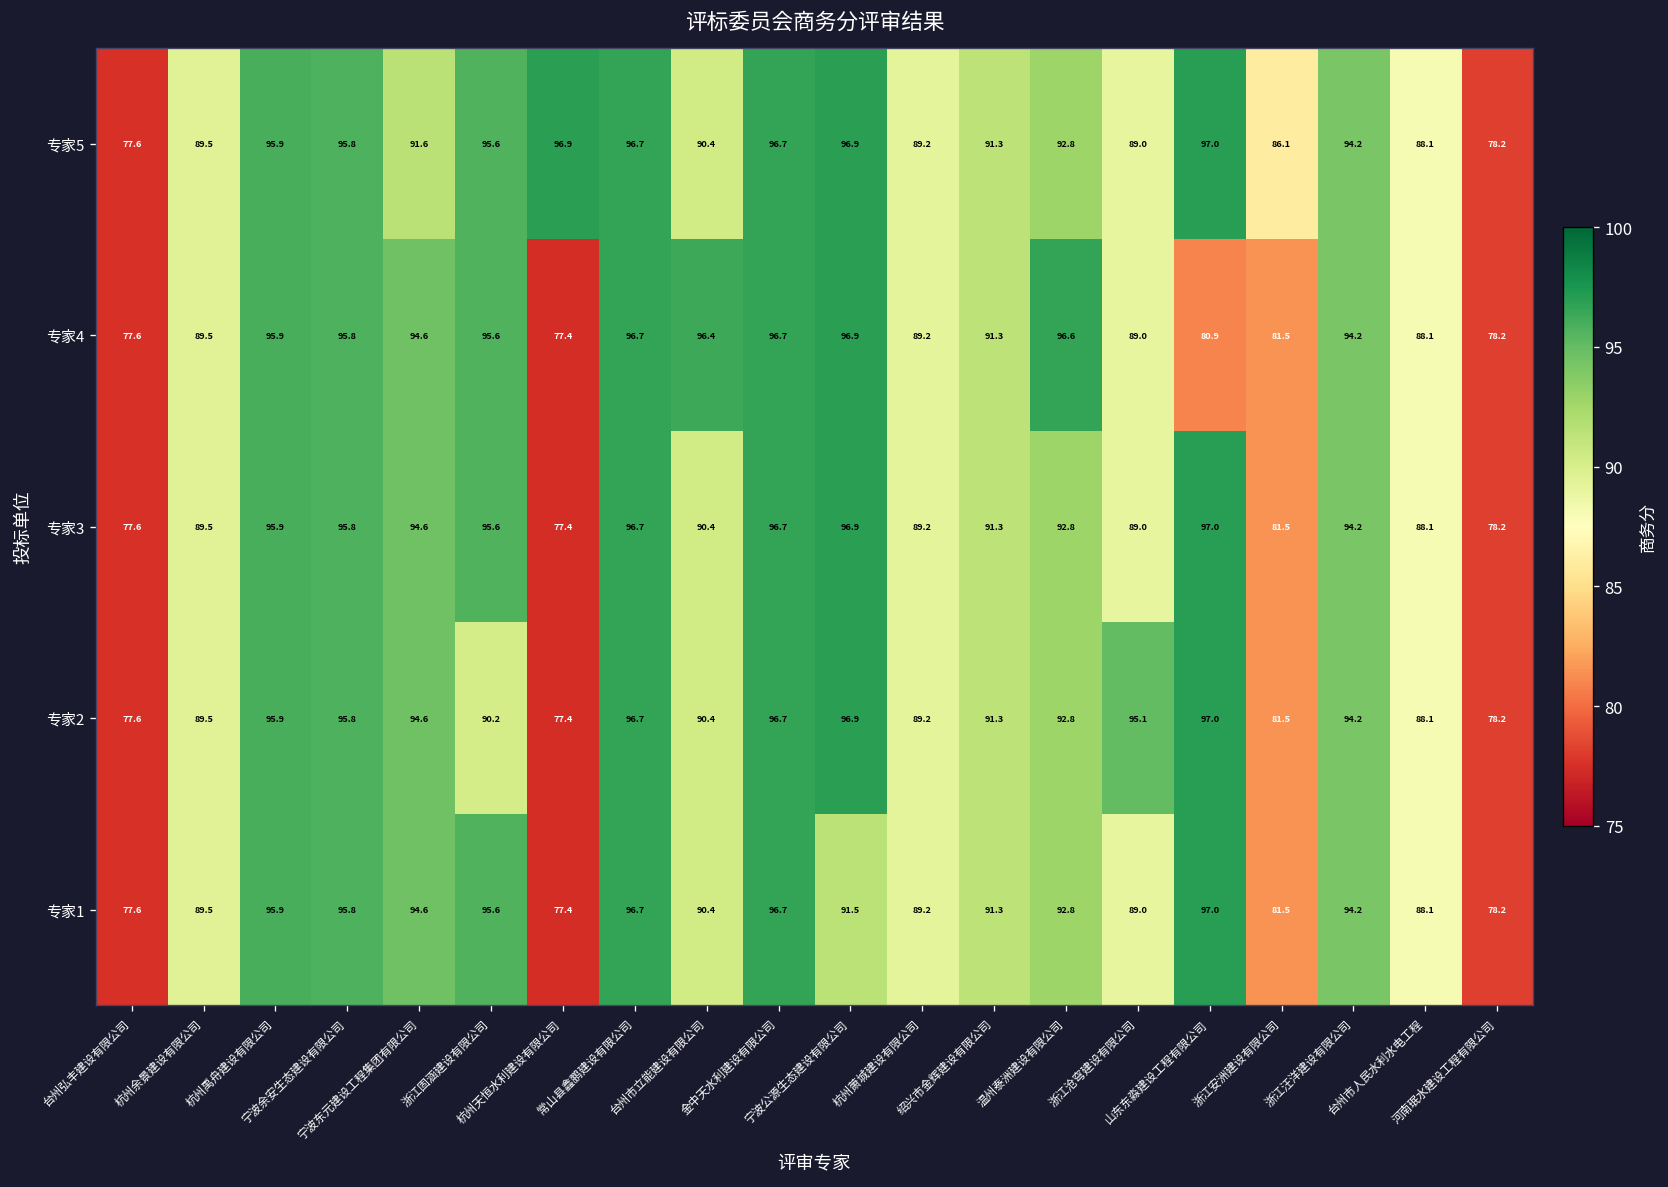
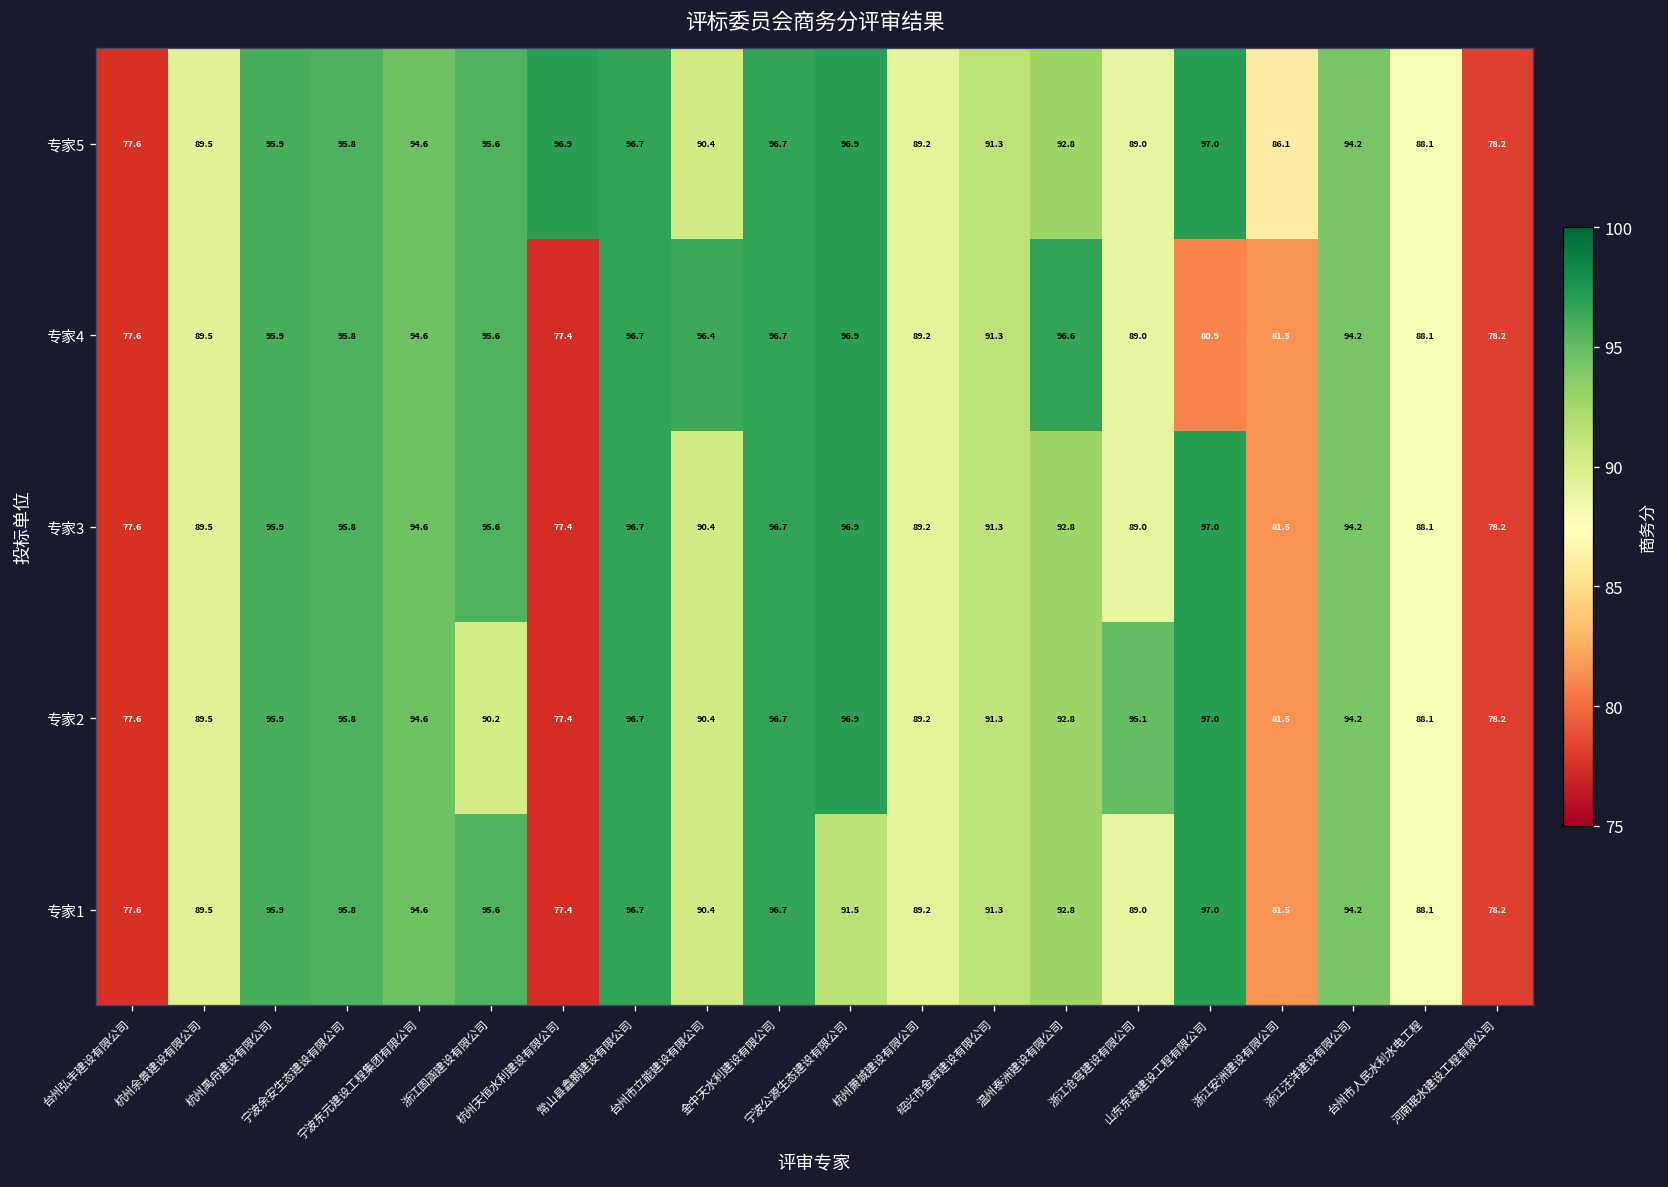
  {
    "专家5": {
      "台州弘丰建设有限公司": 77.6,
      "杭州余景建设有限公司": 89.5,
      "杭州禹舟建设有限公司": 95.9,
      "宁波余安生态建设有限公司": 95.8,
-     "宁波东元建设工程集团有限公司": 91.6,
+     "宁波东元建设工程集团有限公司": 94.6,
      "浙江固涵建设有限公司": 95.6,
      "杭州天恒水利建设有限公司": 96.9,
      "常山县鑫鹏建设有限公司": 96.7,
      "台州市立能建设有限公司": 90.4,
      "金中天水利建设有限公司": 96.7,
      "宁波公源生态建设有限公司": 96.9,
      "杭州萧城建设有限公司": 89.2,
      "绍兴市金辉建设有限公司": 91.3,
      "温州泰洲建设有限公司": 92.8,
      "浙江沧穹建设有限公司": 89.0,
      "山东东淼建设工程有限公司": 97.0,
      "浙江安洲建设有限公司": 86.1,
      "浙江汪洋建设有限公司": 94.2,
      "台州市人民水利水电工程": 88.1,
      "河南珉水建设工程有限公司": 78.2
    },
    "专家4": {
      "台州弘丰建设有限公司": 77.6,
      "杭州余景建设有限公司": 89.5,
      "杭州禹舟建设有限公司": 95.9,
      "宁波余安生态建设有限公司": 95.8,
      "宁波东元建设工程集团有限公司": 94.6,
      "浙江固涵建设有限公司": 95.6,
      "杭州天恒水利建设有限公司": 77.4,
      "常山县鑫鹏建设有限公司": 96.7,
      "台州市立能建设有限公司": 96.4,
      "金中天水利建设有限公司": 96.7,
      "宁波公源生态建设有限公司": 96.9,
      "杭州萧城建设有限公司": 89.2,
      "绍兴市金辉建设有限公司": 91.3,
      "温州泰洲建设有限公司": 96.6,
      "浙江沧穹建设有限公司": 89.0,
      "山东东淼建设工程有限公司": 80.9,
      "浙江安洲建设有限公司": 81.5,
      "浙江汪洋建设有限公司": 94.2,
      "台州市人民水利水电工程": 88.1,
      "河南珉水建设工程有限公司": 78.2
    },
    "专家3": {
      "台州弘丰建设有限公司": 77.6,
      "杭州余景建设有限公司": 89.5,
      "杭州禹舟建设有限公司": 95.9,
      "宁波余安生态建设有限公司": 95.8,
      "宁波东元建设工程集团有限公司": 94.6,
      "浙江固涵建设有限公司": 95.6,
      "杭州天恒水利建设有限公司": 77.4,
      "常山县鑫鹏建设有限公司": 96.7,
      "台州市立能建设有限公司": 90.4,
      "金中天水利建设有限公司": 96.7,
      "宁波公源生态建设有限公司": 96.9,
      "杭州萧城建设有限公司": 89.2,
      "绍兴市金辉建设有限公司": 91.3,
      "温州泰洲建设有限公司": 92.8,
      "浙江沧穹建设有限公司": 89.0,
      "山东东淼建设工程有限公司": 97.0,
      "浙江安洲建设有限公司": 81.5,
      "浙江汪洋建设有限公司": 94.2,
      "台州市人民水利水电工程": 88.1,
      "河南珉水建设工程有限公司": 78.2
    },
    "专家2": {
      "台州弘丰建设有限公司": 77.6,
      "杭州余景建设有限公司": 89.5,
      "杭州禹舟建设有限公司": 95.9,
      "宁波余安生态建设有限公司": 95.8,
      "宁波东元建设工程集团有限公司": 94.6,
      "浙江固涵建设有限公司": 90.2,
      "杭州天恒水利建设有限公司": 77.4,
      "常山县鑫鹏建设有限公司": 96.7,
      "台州市立能建设有限公司": 90.4,
      "金中天水利建设有限公司": 96.7,
      "宁波公源生态建设有限公司": 96.9,
      "杭州萧城建设有限公司": 89.2,
      "绍兴市金辉建设有限公司": 91.3,
      "温州泰洲建设有限公司": 92.8,
      "浙江沧穹建设有限公司": 95.1,
      "山东东淼建设工程有限公司": 97.0,
      "浙江安洲建设有限公司": 81.5,
      "浙江汪洋建设有限公司": 94.2,
      "台州市人民水利水电工程": 88.1,
      "河南珉水建设工程有限公司": 78.2
    },
    "专家1": {
      "台州弘丰建设有限公司": 77.6,
      "杭州余景建设有限公司": 89.5,
      "杭州禹舟建设有限公司": 95.9,
      "宁波余安生态建设有限公司": 95.8,
      "宁波东元建设工程集团有限公司": 94.6,
      "浙江固涵建设有限公司": 95.6,
      "杭州天恒水利建设有限公司": 77.4,
      "常山县鑫鹏建设有限公司": 96.7,
      "台州市立能建设有限公司": 90.4,
      "金中天水利建设有限公司": 96.7,
      "宁波公源生态建设有限公司": 91.5,
      "杭州萧城建设有限公司": 89.2,
      "绍兴市金辉建设有限公司": 91.3,
      "温州泰洲建设有限公司": 92.8,
      "浙江沧穹建设有限公司": 89.0,
      "山东东淼建设工程有限公司": 97.0,
      "浙江安洲建设有限公司": 81.5,
      "浙江汪洋建设有限公司": 94.2,
      "台州市人民水利水电工程": 88.1,
      "河南珉水建设工程有限公司": 78.2
    }
  }
